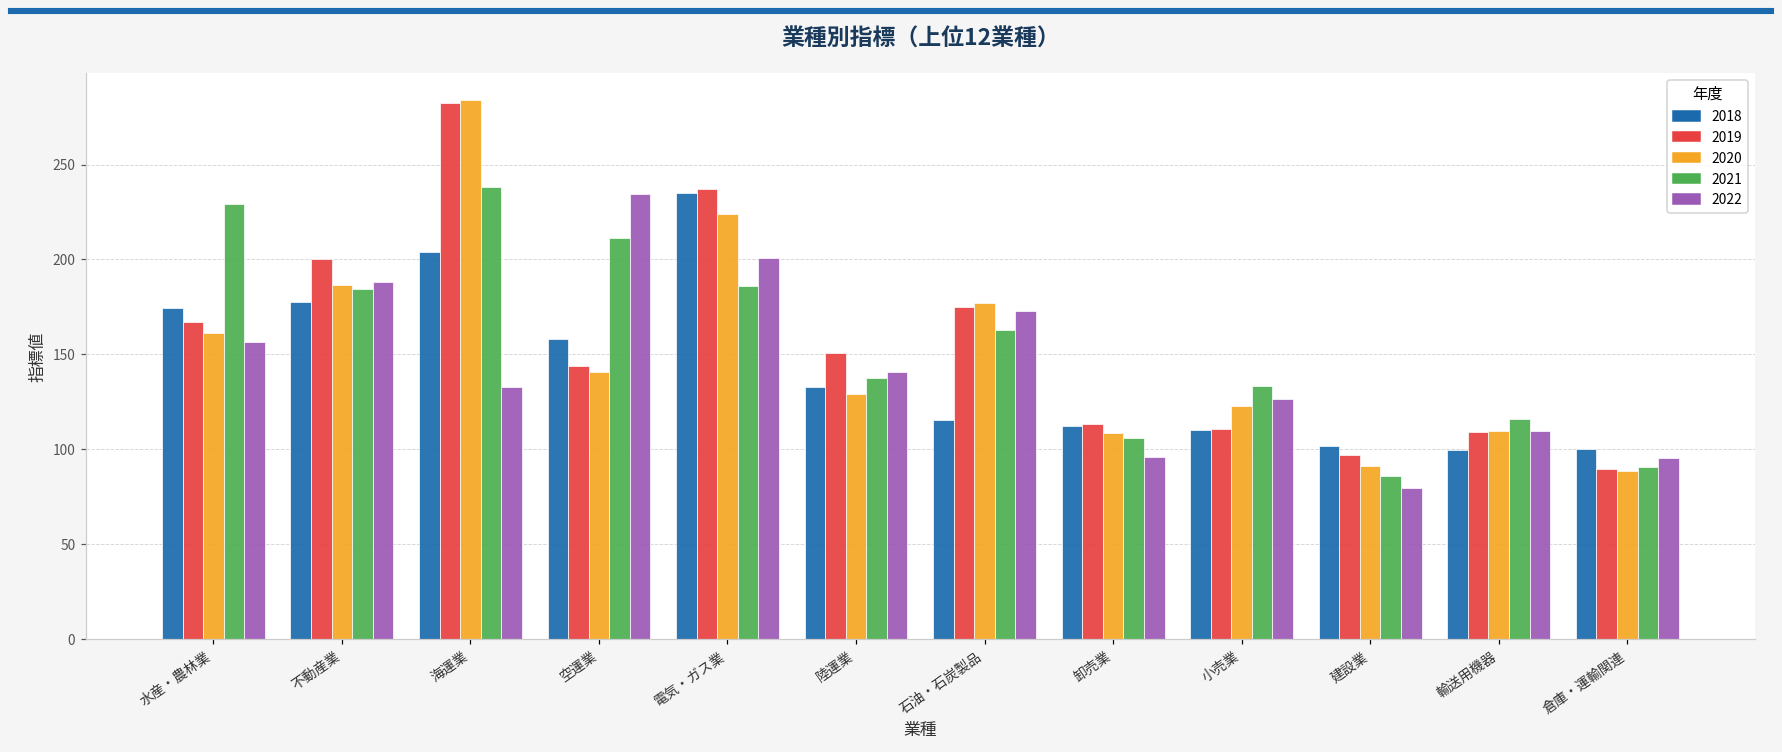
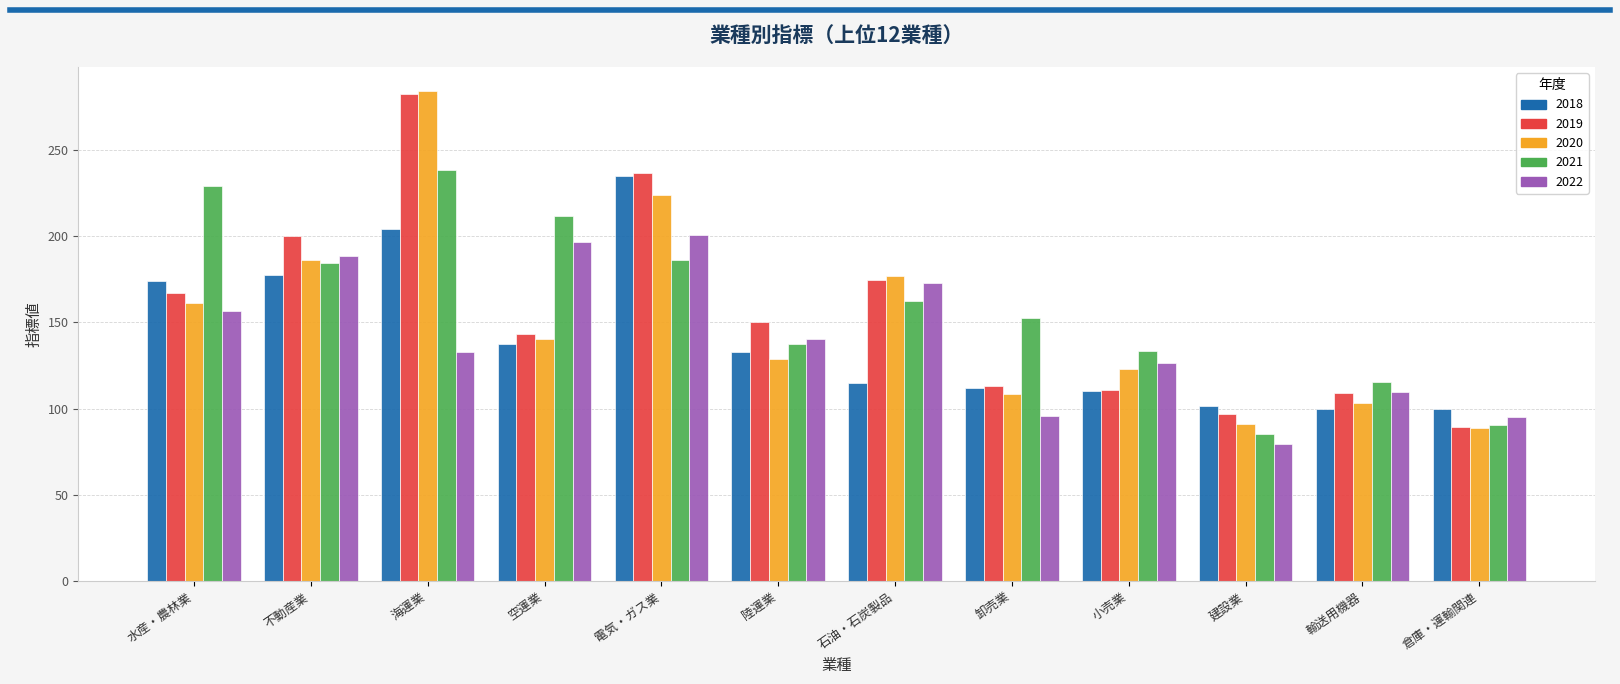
  {
    "2018": {
      "水産・農林業": 174,
      "不動産業": 178,
      "海運業": 204,
-     "空運業": 158,
+     "空運業": 138,
      "電気・ガス業": 235,
      "陸運業": 133,
      "石油・石炭製品": 115,
      "卸売業": 112,
      "小売業": 110,
      "建設業": 101,
      "輸送用機器": 100,
      "倉庫・運輸関連": 100
    },
    "2019": {
      "水産・農林業": 167,
      "不動産業": 200,
      "海運業": 282,
      "空運業": 144,
      "電気・ガス業": 237,
      "陸運業": 150,
      "石油・石炭製品": 175,
      "卸売業": 113,
      "小売業": 111,
      "建設業": 97,
      "輸送用機器": 109,
      "倉庫・運輸関連": 89
    },
    "2020": {
      "水産・農林業": 161,
      "不動産業": 186,
      "海運業": 284,
      "空運業": 141,
      "電気・ガス業": 224,
      "陸運業": 129,
      "石油・石炭製品": 177,
      "卸売業": 108,
      "小売業": 123,
      "建設業": 91,
-     "輸送用機器": 109,
+     "輸送用機器": 103,
      "倉庫・運輸関連": 89
    },
    "2021": {
      "水産・農林業": 229,
      "不動産業": 184,
      "海運業": 238,
      "空運業": 211,
      "電気・ガス業": 186,
      "陸運業": 137,
      "石油・石炭製品": 163,
-     "卸売業": 106,
+     "卸売業": 153,
      "小売業": 133,
      "建設業": 86,
      "輸送用機器": 116,
      "倉庫・運輸関連": 91
    },
    "2022": {
      "水産・農林業": 157,
      "不動産業": 188,
      "海運業": 133,
-     "空運業": 235,
+     "空運業": 197,
      "電気・ガス業": 201,
      "陸運業": 140,
      "石油・石炭製品": 173,
      "卸売業": 96,
      "小売業": 126,
      "建設業": 79,
      "輸送用機器": 110,
      "倉庫・運輸関連": 95
    }
  }
